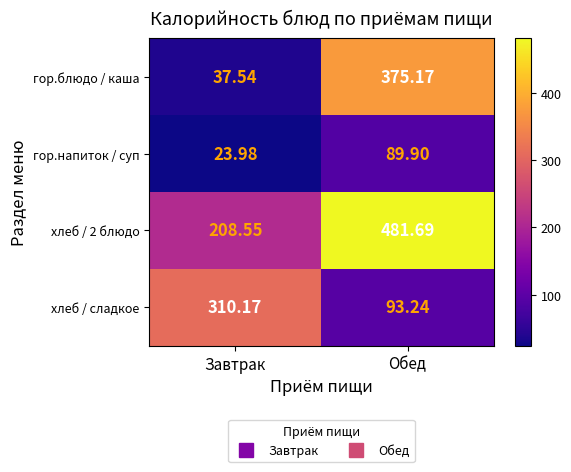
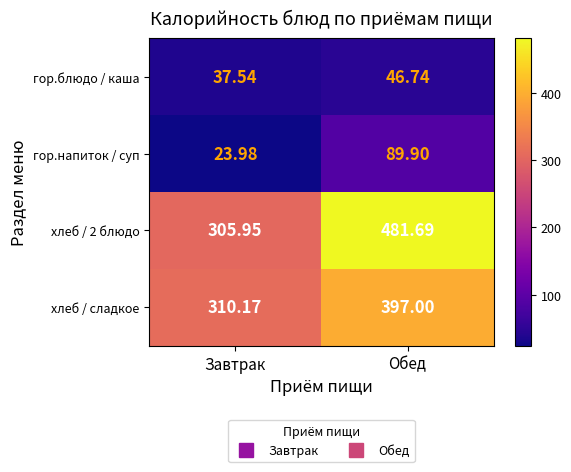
  {
    "гор.блюдо / каша": {
      "Завтрак": 37.54,
-     "Обед": 375.17
+     "Обед": 46.74
    },
    "гор.напиток / суп": {
      "Завтрак": 23.98,
      "Обед": 89.90
    },
    "хлеб / 2 блюдо": {
-     "Завтрак": 208.55,
+     "Завтрак": 305.95,
      "Обед": 481.69
    },
    "хлеб / сладкое": {
      "Завтрак": 310.17,
-     "Обед": 93.24
+     "Обед": 397.00
    }
  }
